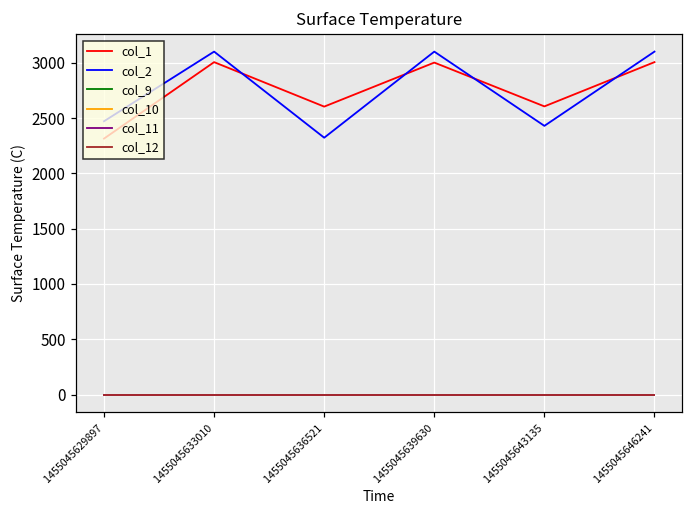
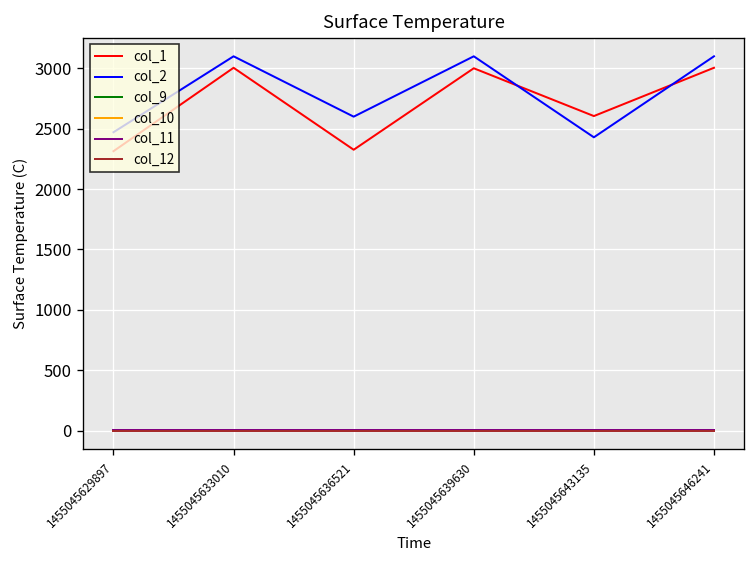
  {
    "col_1": {
      "1455045633010": 3010,
-     "1455045636521": 2600,
+     "1455045636521": 2330,
      "1455045639630": 3000,
      "1455045643135": 2610,
      "1455045646241": 3010
    },
    "col_2": {
      "1455045633010": 3100,
-     "1455045636521": 2320,
+     "1455045636521": 2600,
      "1455045639630": 3100,
      "1455045643135": 2430,
      "1455045646241": 3100
    },
    "col_12": {
      "1455045629897": 0,
      "1455045633010": 0,
      "1455045636521": 0,
      "1455045639630": 0,
      "1455045643135": 0,
      "1455045646241": 0
    }
  }
